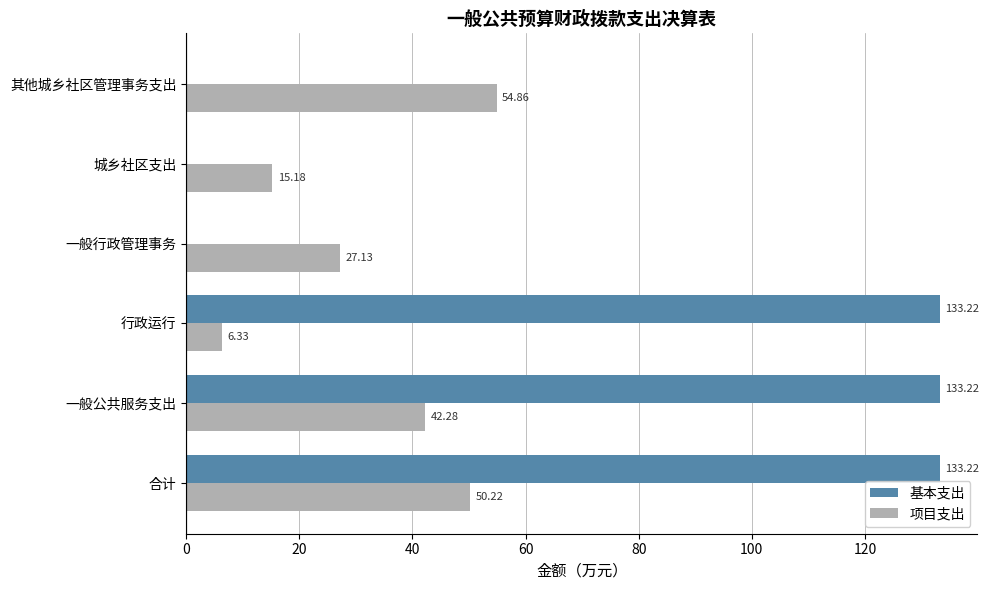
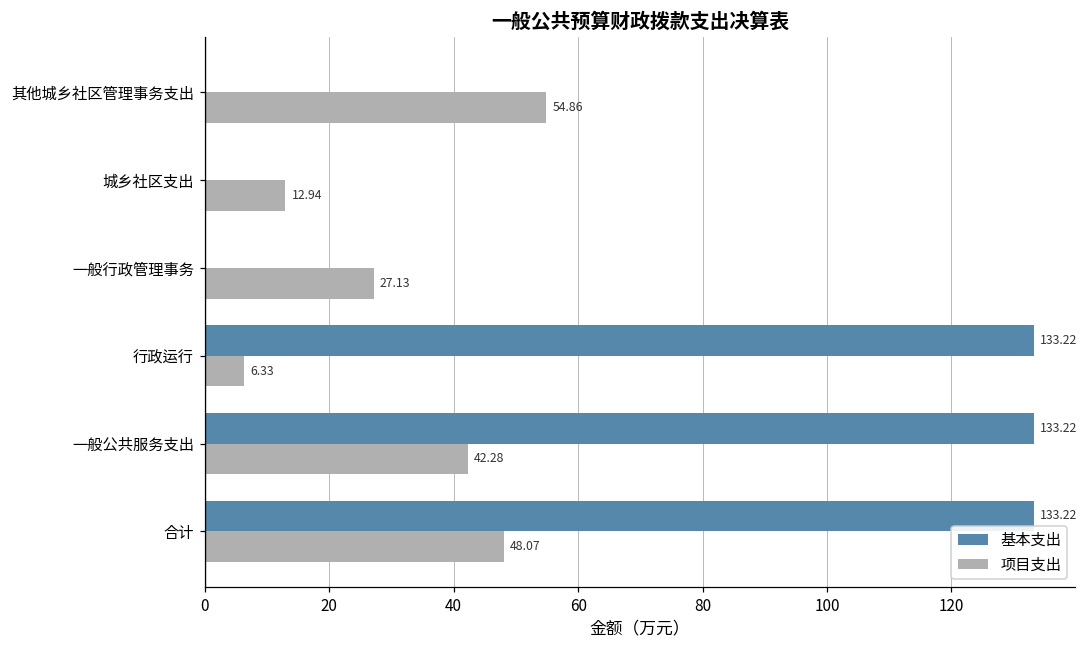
  {
    "基本支出": {
      "行政运行": 133.22,
      "一般公共服务支出": 133.22,
      "合计": 133.22
    },
    "项目支出": {
      "其他城乡社区管理事务支出": 54.86,
-     "城乡社区支出": 15.18,
+     "城乡社区支出": 12.94,
      "一般行政管理事务": 27.13,
      "行政运行": 6.33,
      "一般公共服务支出": 42.28,
-     "合计": 50.22
+     "合计": 48.07
    }
  }
